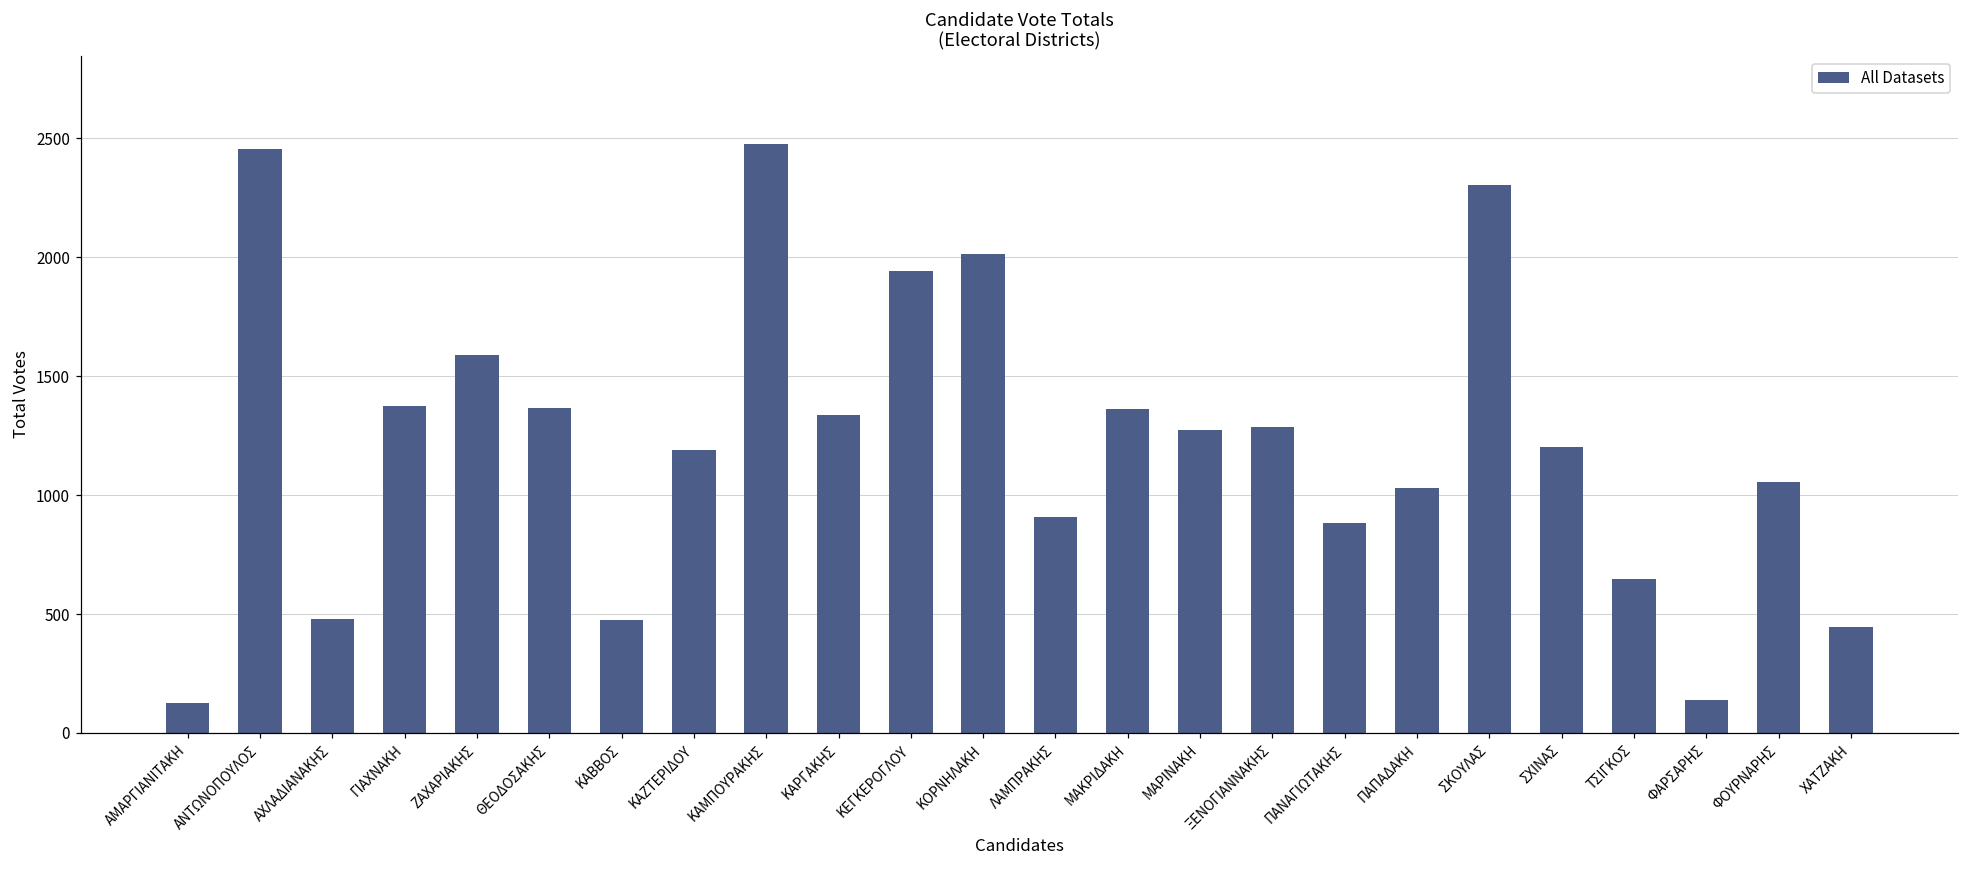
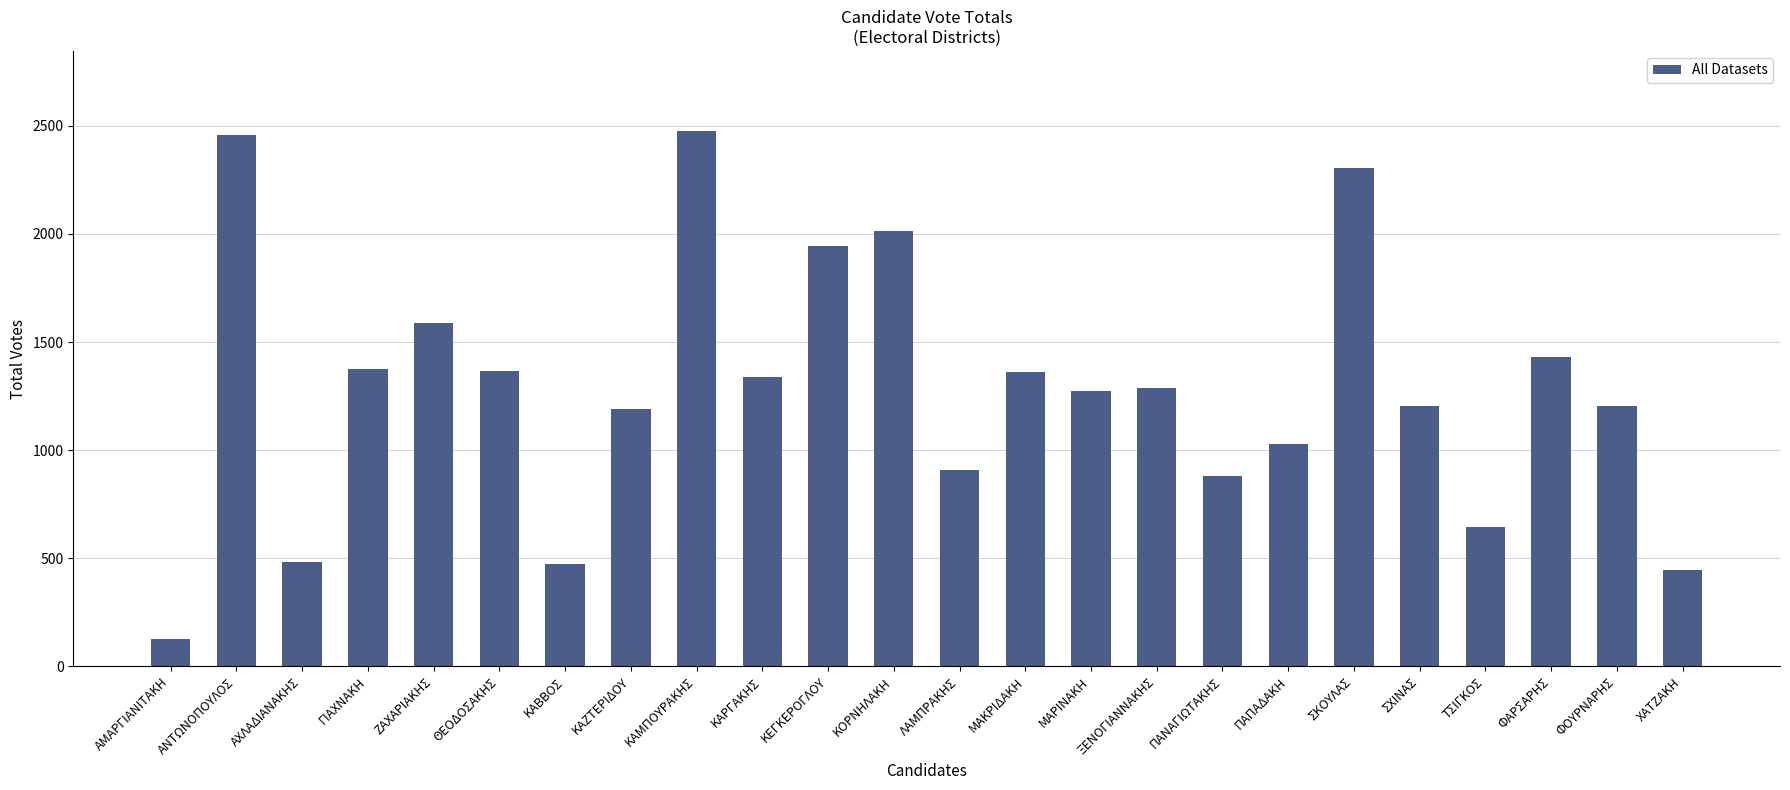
  {
    "ΑΜΑΡΓΙΑΝΙΤΑΚΗ": 130,
    "ΑΝΤΩΝΟΠΟΥΛΟΣ": 2460,
    "ΑΧΛΑΔΙΑΝΑΚΗΣ": 480,
    "ΓΙΑΧΝΑΚΗ": 1380,
    "ΖΑΧΑΡΙΑΚΗΣ": 1590,
    "ΘΕΟΔΟΣΑΚΗΣ": 1370,
    "ΚΑΒΒΟΣ": 470,
    "ΚΑΖΤΕΡΙΔΟΥ": 1190,
    "ΚΑΜΠΟΥΡΑΚΗΣ": 2480,
    "ΚΑΡΓΑΚΗΣ": 1340,
    "ΚΕΓΚΕΡΟΓΛΟΥ": 1940,
    "ΚΟΡΝΗΛΑΚΗ": 2010,
    "ΛΑΜΠΡΑΚΗΣ": 910,
    "ΜΑΚΡΙΔΑΚΗ": 1360,
    "ΜΑΡΙΝΑΚΗ": 1270,
    "ΞΕΝΟΓΙΑΝΝΑΚΗΣ": 1290,
    "ΠΑΝΑΓΙΩΤΑΚΗΣ": 880,
    "ΠΑΠΑΔΑΚΗ": 1030,
    "ΣΚΟΥΛΑΣ": 2300,
    "ΣΧΙΝΑΣ": 1200,
    "ΤΣΙΓΚΟΣ": 650,
-   "ΦΑΡΣΑΡΗΣ": 140,
-   "ΦΟΥΡΝΑΡΗΣ": 1060,
+   "ΦΑΡΣΑΡΗΣ": 1430,
+   "ΦΟΥΡΝΑΡΗΣ": 1210,
    "ΧΑΤΖΑΚΗ": 450
  }
